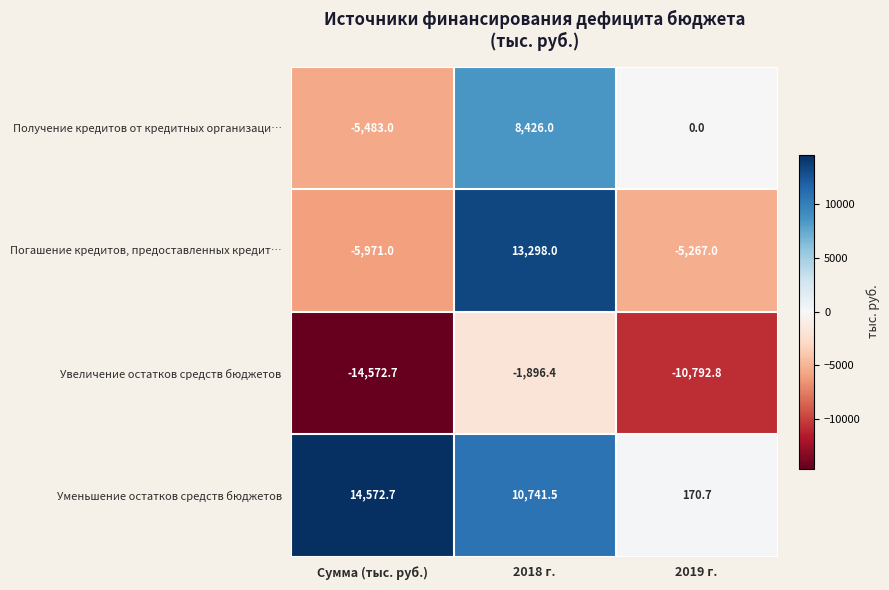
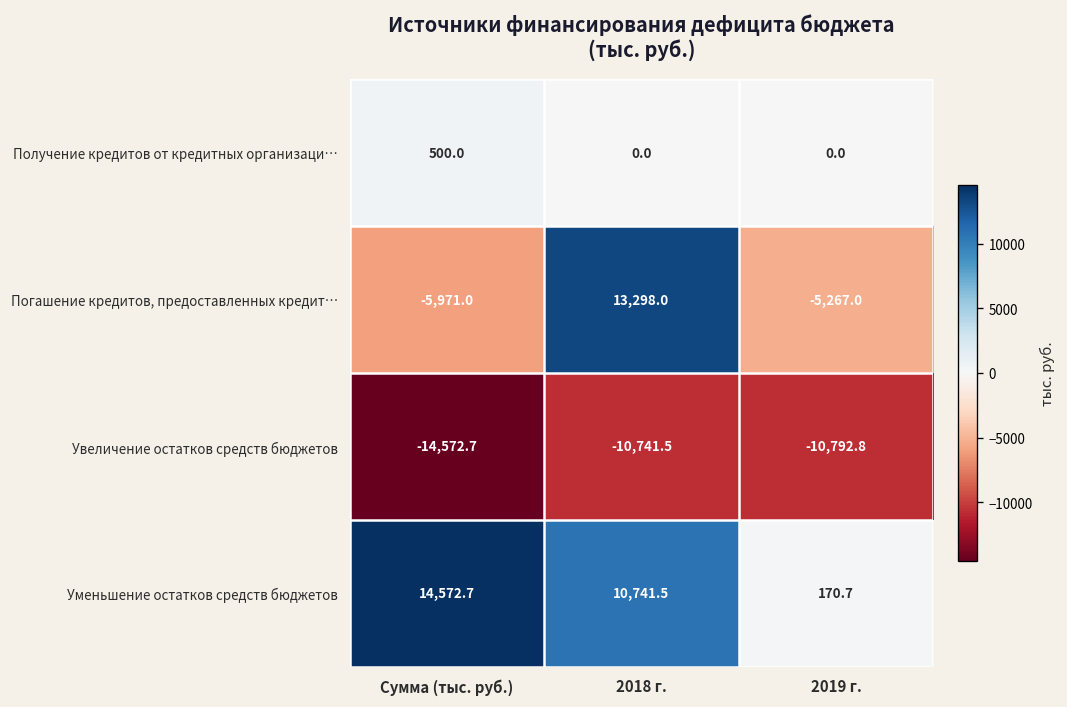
  {
    "Получение кредитов от кредитных организаци…": {
-     "Сумма (тыс. руб.)": "-5,483.0",
-     "2018 г.": "8,426.0",
+     "Сумма (тыс. руб.)": "500.0",
+     "2018 г.": "0.0",
      "2019 г.": "0.0"
    },
    "Погашение кредитов, предоставленных кредит…": {
      "Сумма (тыс. руб.)": "-5,971.0",
      "2018 г.": "13,298.0",
      "2019 г.": "-5,267.0"
    },
    "Увеличение остатков средств бюджетов": {
      "Сумма (тыс. руб.)": "-14,572.7",
-     "2018 г.": "-1,896.4",
+     "2018 г.": "-10,741.5",
      "2019 г.": "-10,792.8"
    },
    "Уменьшение остатков средств бюджетов": {
      "Сумма (тыс. руб.)": "14,572.7",
      "2018 г.": "10,741.5",
      "2019 г.": "170.7"
    }
  }
